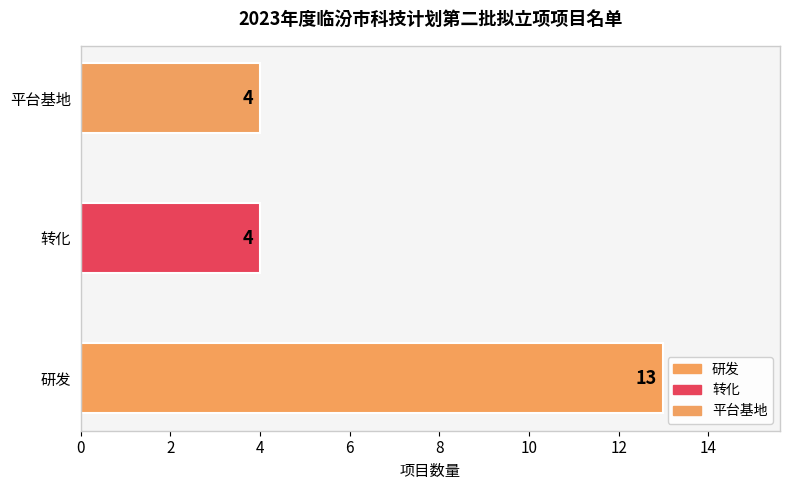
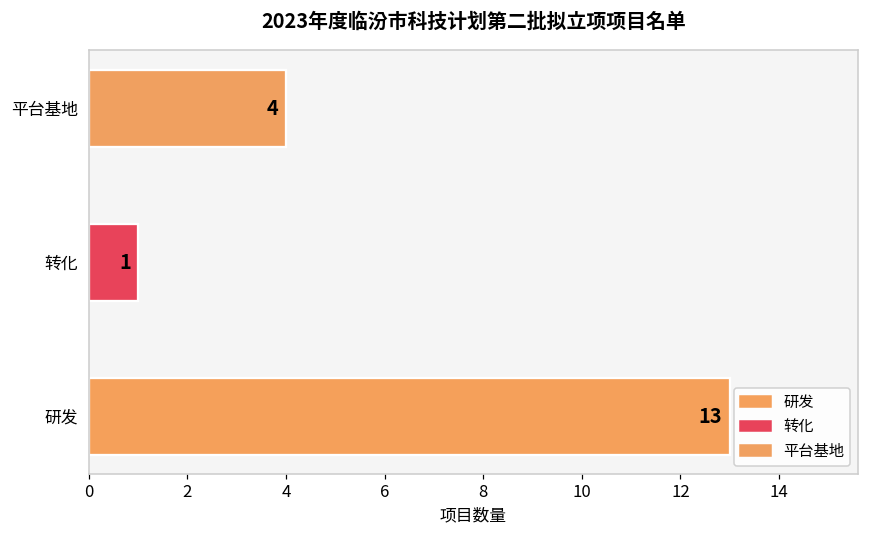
  {
    "平台基地": 4,
-   "转化": 4,
+   "转化": 1,
    "研发": 13
  }
